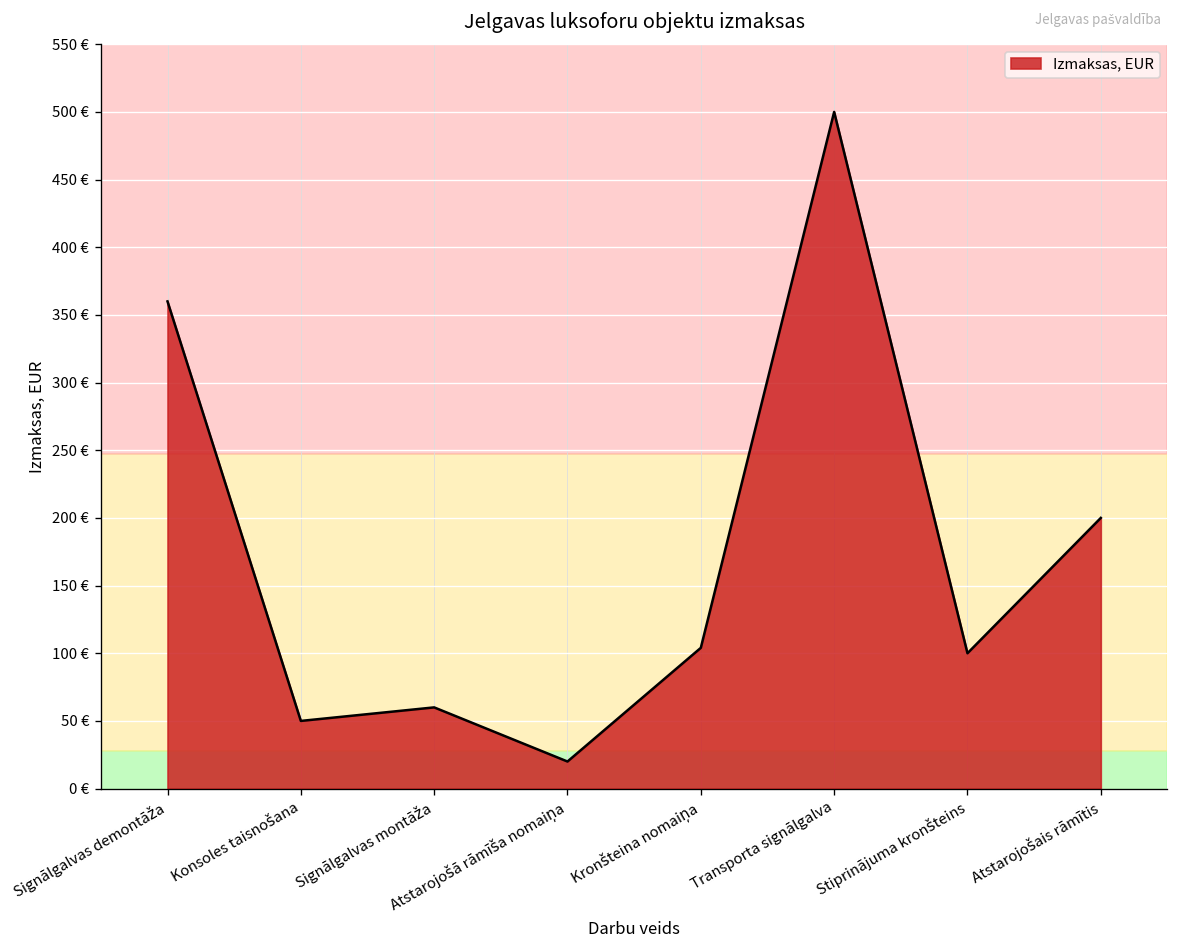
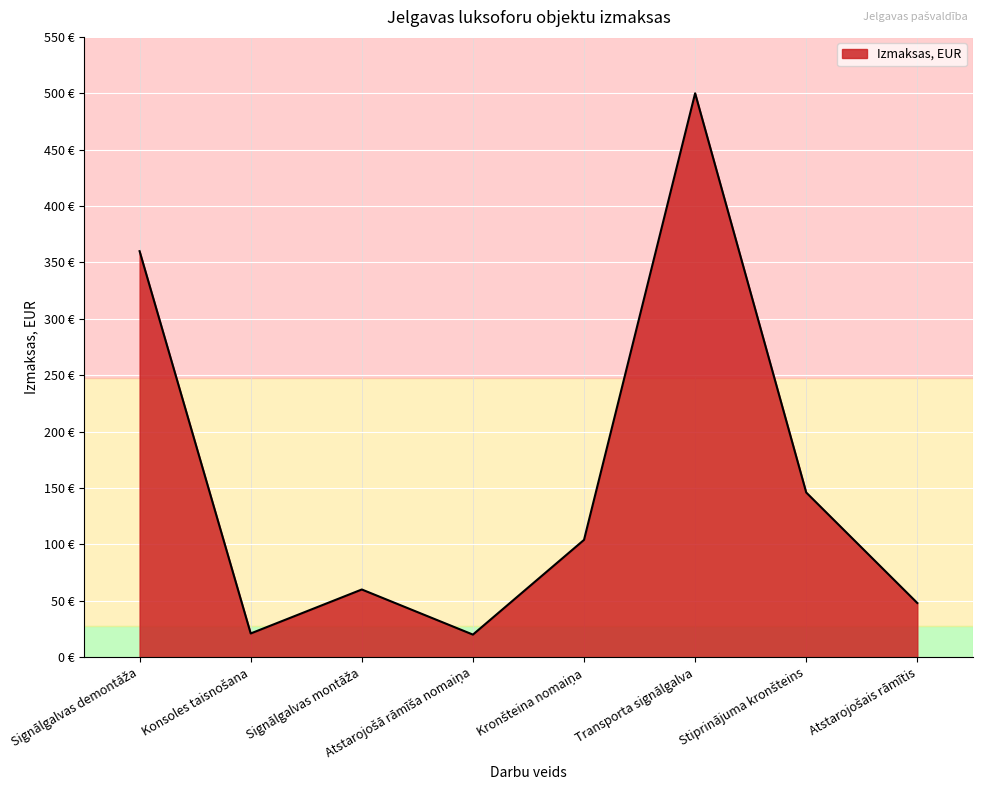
  {
    "Signālgalvas demontāža": "360 €",
-   "Konsoles taisnošana": "50 €",
+   "Konsoles taisnošana": "21 €",
    "Signālgalvas montāža": "60 €",
    "Atstarojošā rāmīša nomaiņa": "20 €",
    "Kronšteina nomaiņa": "104 €",
    "Transporta signālgalva": "500 €",
-   "Stiprinājuma kronšteins": "100 €",
-   "Atstarojošais rāmītis": "200 €"
+   "Stiprinājuma kronšteins": "146 €",
+   "Atstarojošais rāmītis": "48 €"
  }
